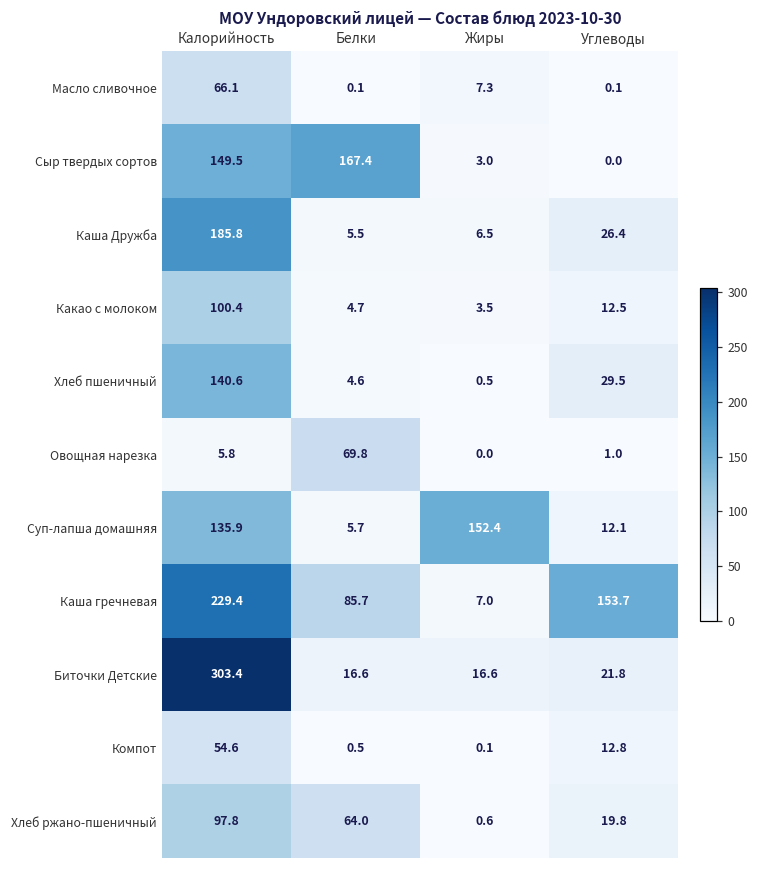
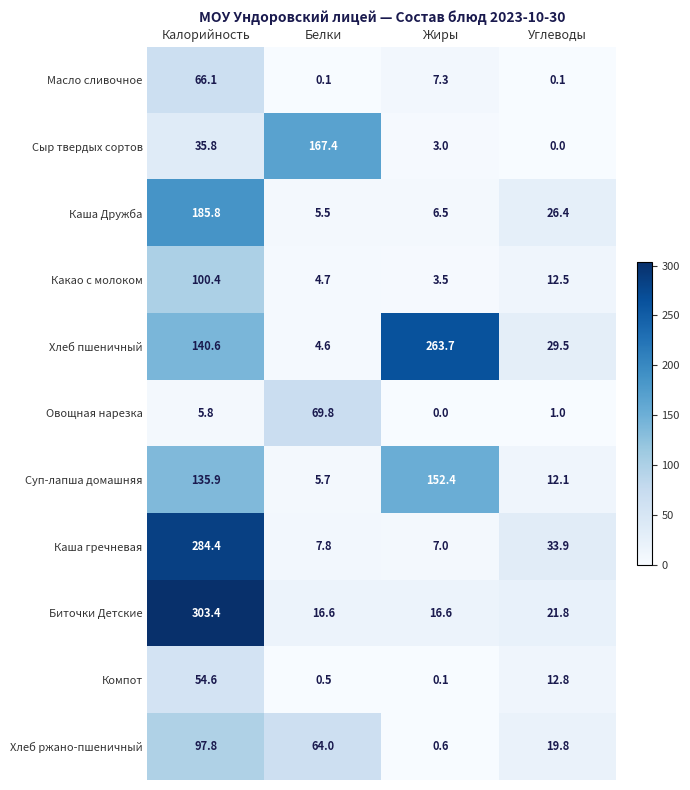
  {
    "Масло сливочное": {
      "Калорийность": 66.1,
      "Белки": 0.1,
      "Жиры": 7.3,
      "Углеводы": 0.1
    },
    "Сыр твердых сортов": {
-     "Калорийность": 149.5,
+     "Калорийность": 35.8,
      "Белки": 167.4,
      "Жиры": 3.0,
      "Углеводы": 0.0
    },
    "Каша Дружба": {
      "Калорийность": 185.8,
      "Белки": 5.5,
      "Жиры": 6.5,
      "Углеводы": 26.4
    },
    "Какао с молоком": {
      "Калорийность": 100.4,
      "Белки": 4.7,
      "Жиры": 3.5,
      "Углеводы": 12.5
    },
    "Хлеб пшеничный": {
      "Калорийность": 140.6,
      "Белки": 4.6,
-     "Жиры": 0.5,
+     "Жиры": 263.7,
      "Углеводы": 29.5
    },
    "Овощная нарезка": {
      "Калорийность": 5.8,
      "Белки": 69.8,
      "Жиры": 0.0,
      "Углеводы": 1.0
    },
    "Суп-лапша домашняя": {
      "Калорийность": 135.9,
      "Белки": 5.7,
      "Жиры": 152.4,
      "Углеводы": 12.1
    },
    "Каша гречневая": {
-     "Калорийность": 229.4,
-     "Белки": 85.7,
+     "Калорийность": 284.4,
+     "Белки": 7.8,
      "Жиры": 7.0,
-     "Углеводы": 153.7
+     "Углеводы": 33.9
    },
    "Биточки Детские": {
      "Калорийность": 303.4,
      "Белки": 16.6,
      "Жиры": 16.6,
      "Углеводы": 21.8
    },
    "Компот": {
      "Калорийность": 54.6,
      "Белки": 0.5,
      "Жиры": 0.1,
      "Углеводы": 12.8
    },
    "Хлеб ржано-пшеничный": {
      "Калорийность": 97.8,
      "Белки": 64.0,
      "Жиры": 0.6,
      "Углеводы": 19.8
    }
  }
